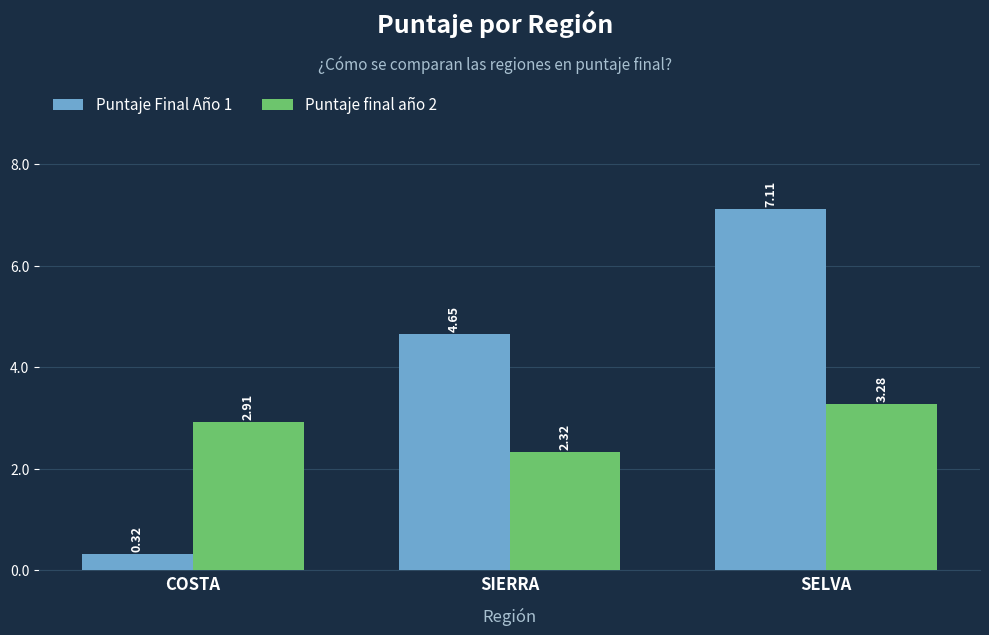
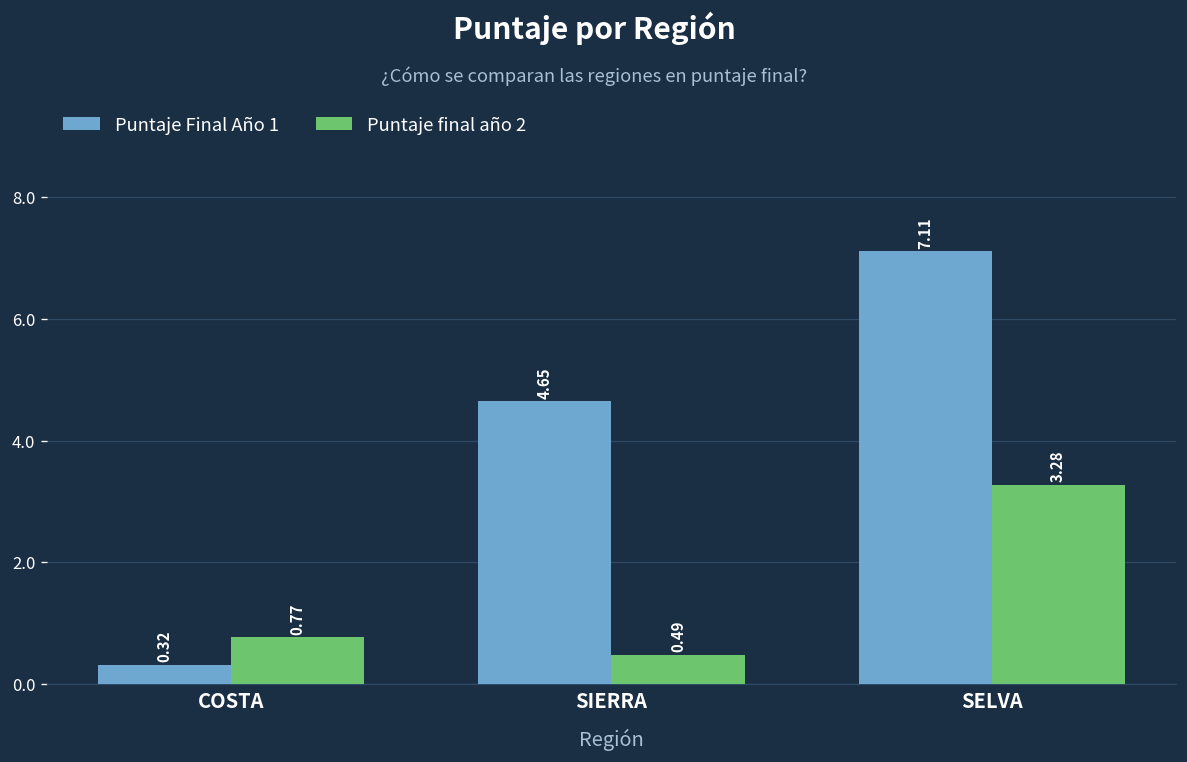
  {
    "Puntaje Final Año 1": {
      "COSTA": 0.32,
      "SIERRA": 4.65,
      "SELVA": 7.11
    },
    "Puntaje final año 2": {
-     "COSTA": 2.91,
-     "SIERRA": 2.32,
+     "COSTA": 0.77,
+     "SIERRA": 0.49,
      "SELVA": 3.28
    }
  }
